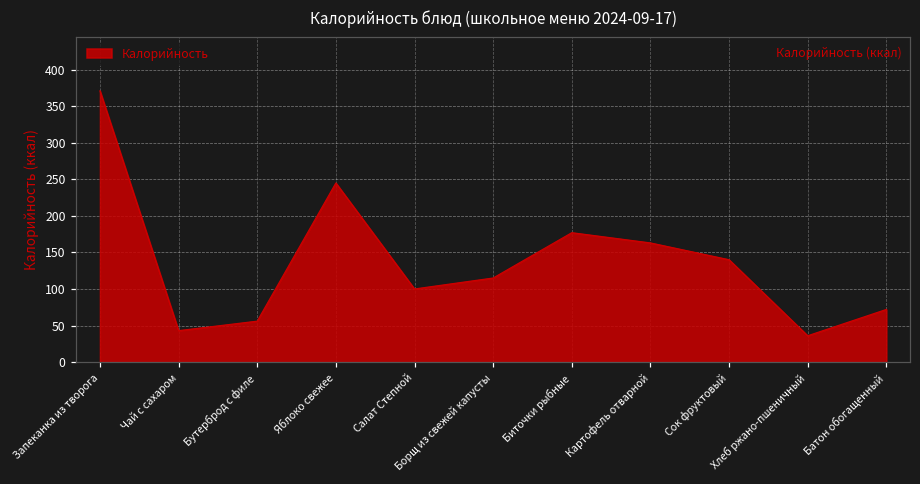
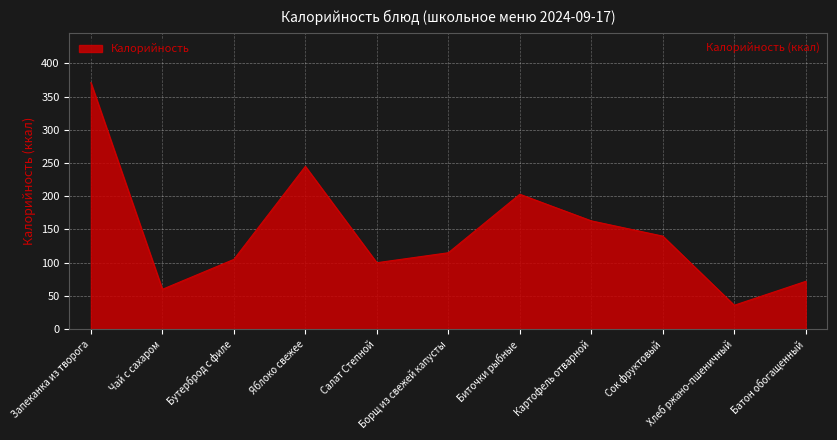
  {
    "Запеканка из творога": 370,
-   "Чай с сахаром": 40,
-   "Бутерброд с филе": 60,
+   "Чай с сахаром": 60,
+   "Бутерброд с филе": 110,
    "Яблоко свежее": 250,
    "Салат Степной": 100,
    "Борщ из свежей капусты": 120,
-   "Биточки рыбные": 180,
+   "Биточки рыбные": 200,
    "Картофель отварной": 160,
    "Сок фруктовый": 140,
    "Хлеб ржано-пшеничный": 40,
    "Батон обогащенный": 70
  }
